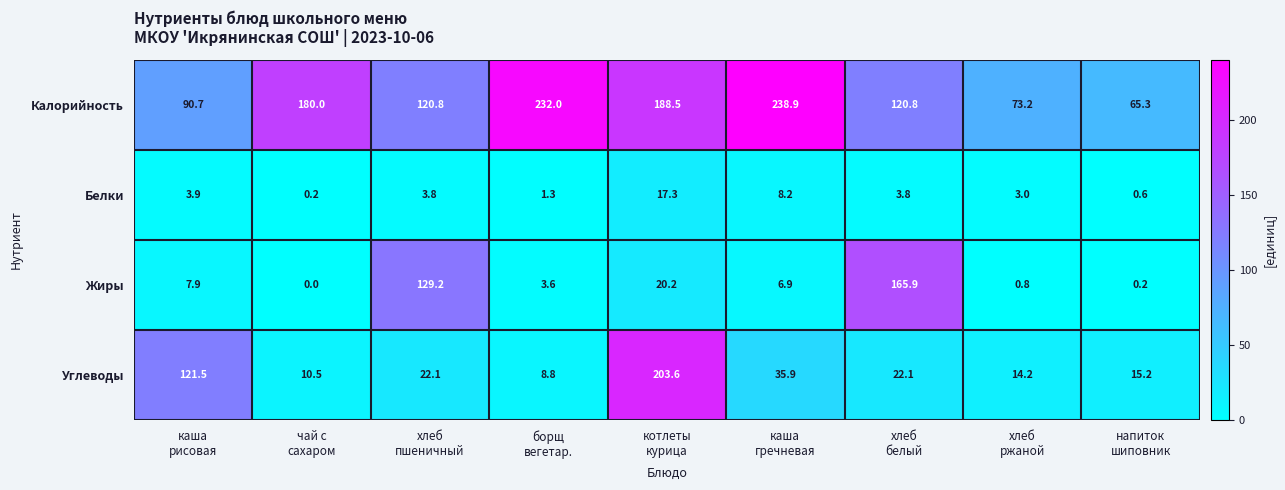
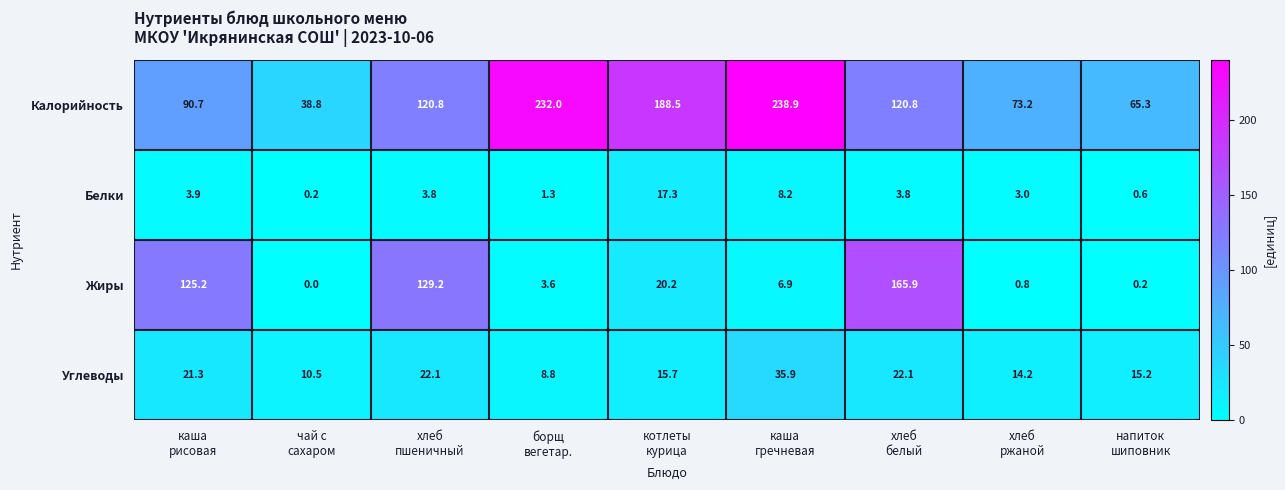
  {
    "Калорийность": {
      "каша рисовая": 90.7,
-     "чай с сахаром": 180.0,
+     "чай с сахаром": 38.8,
      "хлеб пшеничный": 120.8,
      "борщ вегетар.": 232.0,
      "котлеты курица": 188.5,
      "каша гречневая": 238.9,
      "хлеб белый": 120.8,
      "хлеб ржаной": 73.2,
      "напиток шиповник": 65.3
    },
    "Белки": {
      "каша рисовая": 3.9,
      "чай с сахаром": 0.2,
      "хлеб пшеничный": 3.8,
      "борщ вегетар.": 1.3,
      "котлеты курица": 17.3,
      "каша гречневая": 8.2,
      "хлеб белый": 3.8,
      "хлеб ржаной": 3.0,
      "напиток шиповник": 0.6
    },
    "Жиры": {
-     "каша рисовая": 7.9,
+     "каша рисовая": 125.2,
      "чай с сахаром": 0.0,
      "хлеб пшеничный": 129.2,
      "борщ вегетар.": 3.6,
      "котлеты курица": 20.2,
      "каша гречневая": 6.9,
      "хлеб белый": 165.9,
      "хлеб ржаной": 0.8,
      "напиток шиповник": 0.2
    },
    "Углеводы": {
-     "каша рисовая": 121.5,
+     "каша рисовая": 21.3,
      "чай с сахаром": 10.5,
      "хлеб пшеничный": 22.1,
      "борщ вегетар.": 8.8,
-     "котлеты курица": 203.6,
+     "котлеты курица": 15.7,
      "каша гречневая": 35.9,
      "хлеб белый": 22.1,
      "хлеб ржаной": 14.2,
      "напиток шиповник": 15.2
    }
  }
